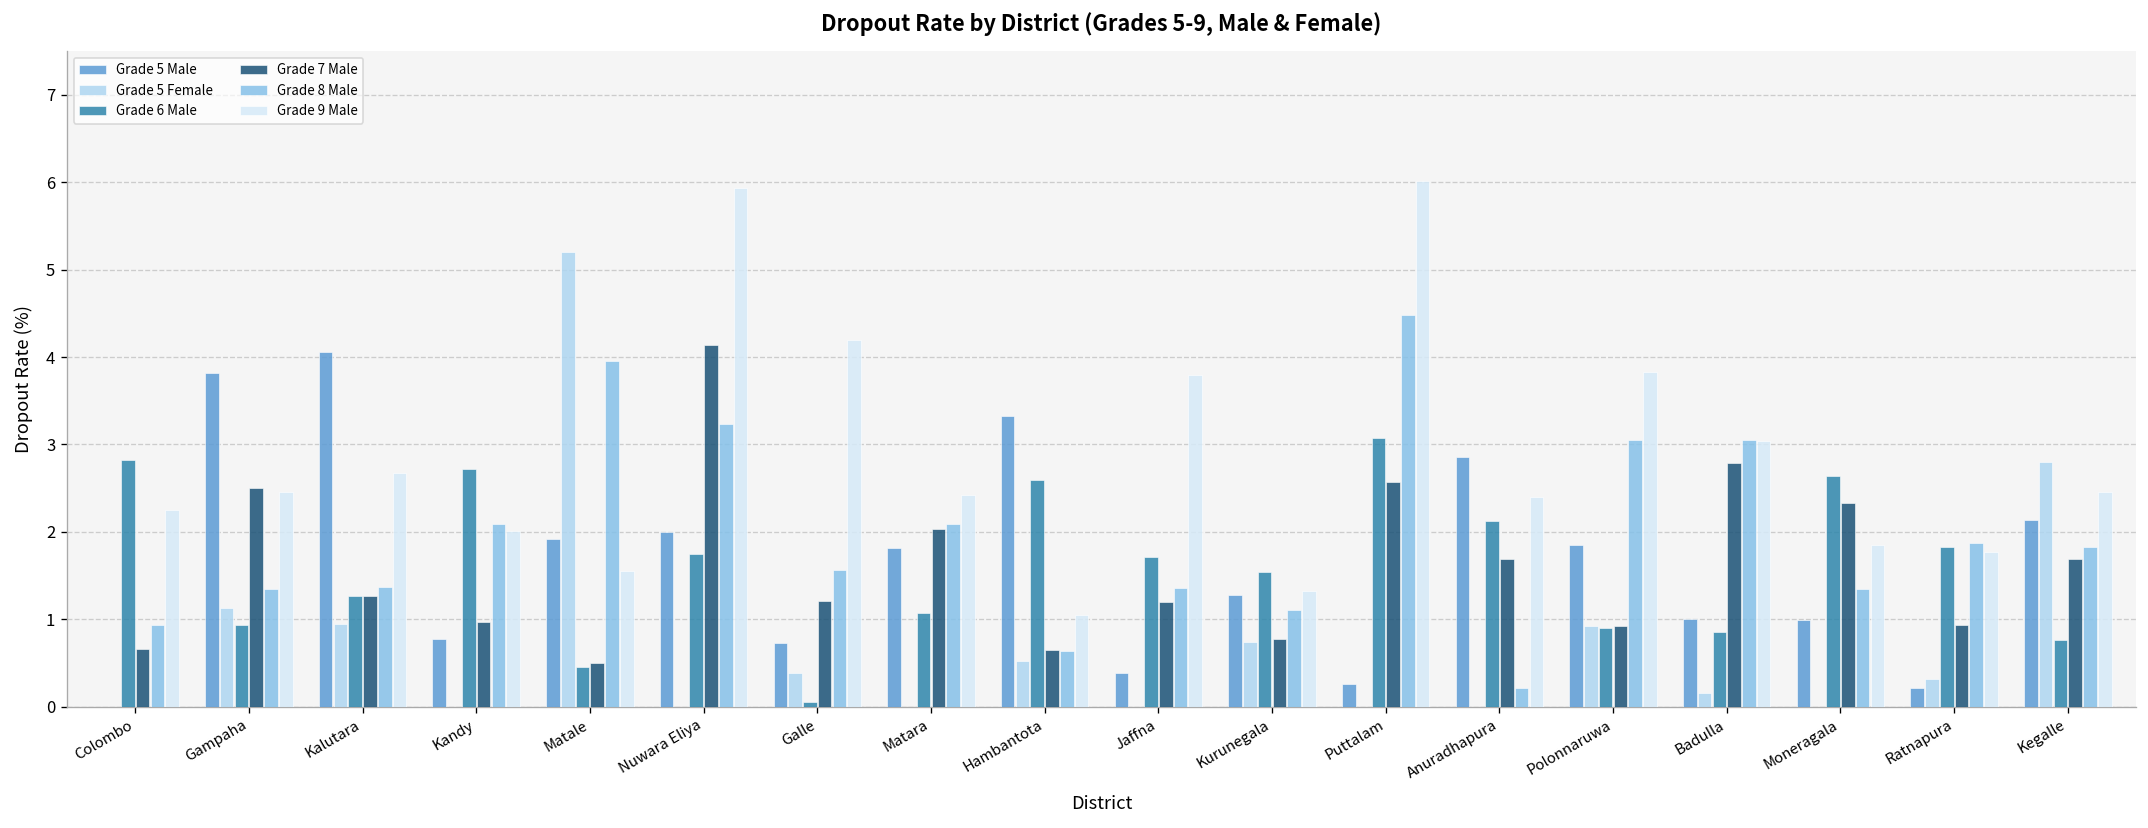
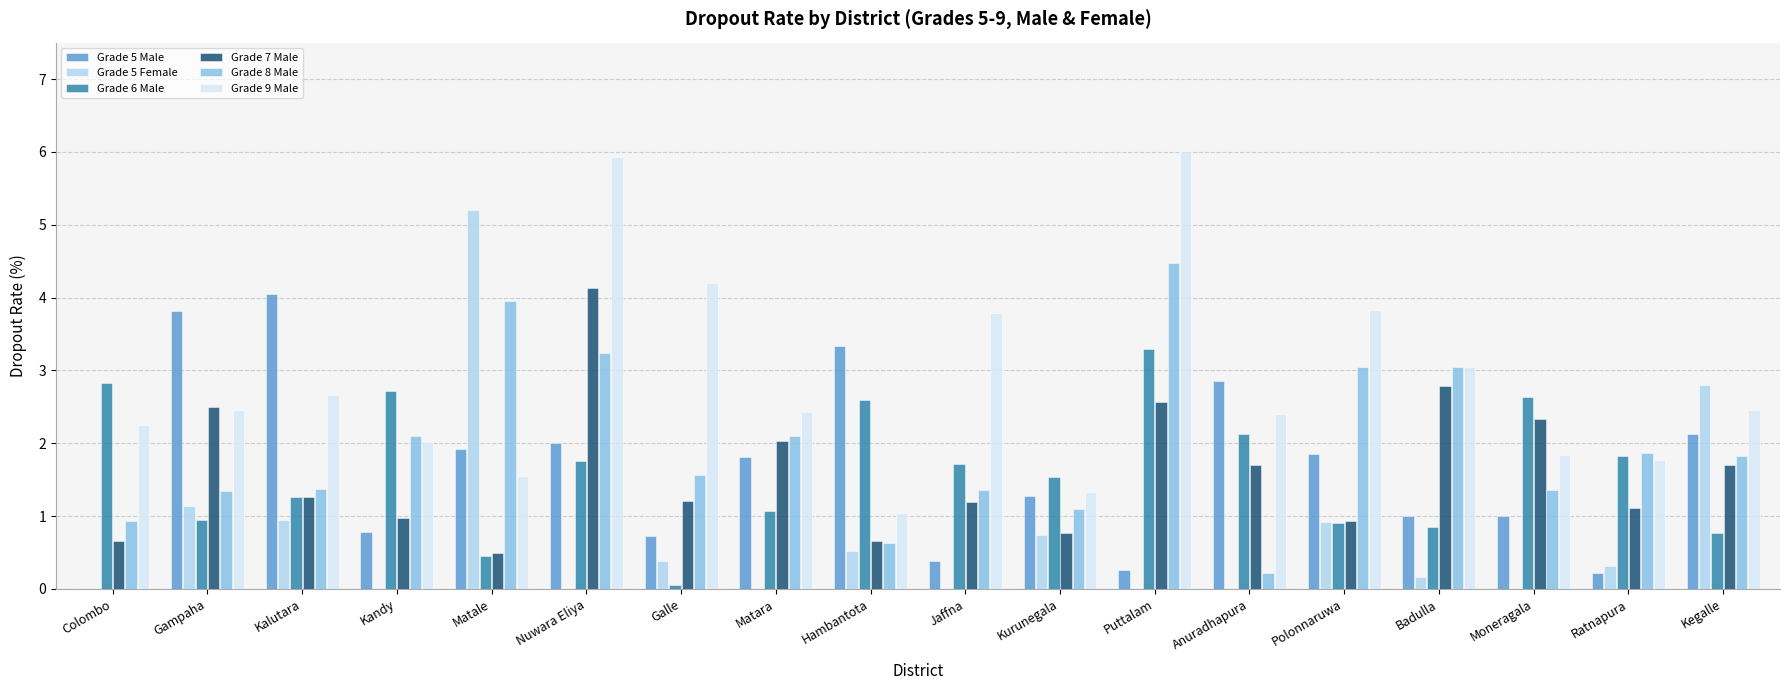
  {
    "Grade 5 Male": {
      "Colombo": 0.0,
      "Gampaha": 3.8,
      "Kalutara": 4.1,
      "Kandy": 0.8,
      "Matale": 1.9,
      "Nuwara Eliya": 2.0,
      "Galle": 0.7,
      "Matara": 1.8,
      "Hambantota": 3.3,
      "Jaffna": 0.4,
      "Kurunegala": 1.3,
      "Puttalam": 0.3,
      "Anuradhapura": 2.9,
      "Polonnaruwa": 1.9,
      "Badulla": 1.0,
      "Moneragala": 1.0,
      "Ratnapura": 0.2,
      "Kegalle": 2.1
    },
    "Grade 6 Male": {
      "Colombo": 2.8,
      "Gampaha": 0.9,
      "Kalutara": 1.3,
      "Kandy": 2.7,
      "Matale": 0.5,
      "Nuwara Eliya": 1.8,
      "Galle": 0.1,
      "Matara": 1.1,
      "Hambantota": 2.6,
      "Jaffna": 1.7,
      "Kurunegala": 1.5,
-     "Puttalam": 3.1,
+     "Puttalam": 3.3,
      "Anuradhapura": 2.1,
      "Polonnaruwa": 0.9,
      "Badulla": 0.9,
      "Moneragala": 2.6,
      "Ratnapura": 1.8,
      "Kegalle": 0.8
    },
    "Grade 7 Male": {
      "Colombo": 0.7,
      "Gampaha": 2.5,
      "Kalutara": 1.3,
      "Kandy": 1.0,
      "Matale": 0.5,
      "Nuwara Eliya": 4.1,
      "Galle": 1.2,
      "Matara": 2.0,
      "Hambantota": 0.7,
      "Jaffna": 1.2,
      "Kurunegala": 0.8,
      "Puttalam": 2.6,
      "Anuradhapura": 1.7,
      "Polonnaruwa": 0.9,
      "Badulla": 2.8,
      "Moneragala": 2.3,
-     "Ratnapura": 0.9,
+     "Ratnapura": 1.1,
      "Kegalle": 1.7
    }
  }
